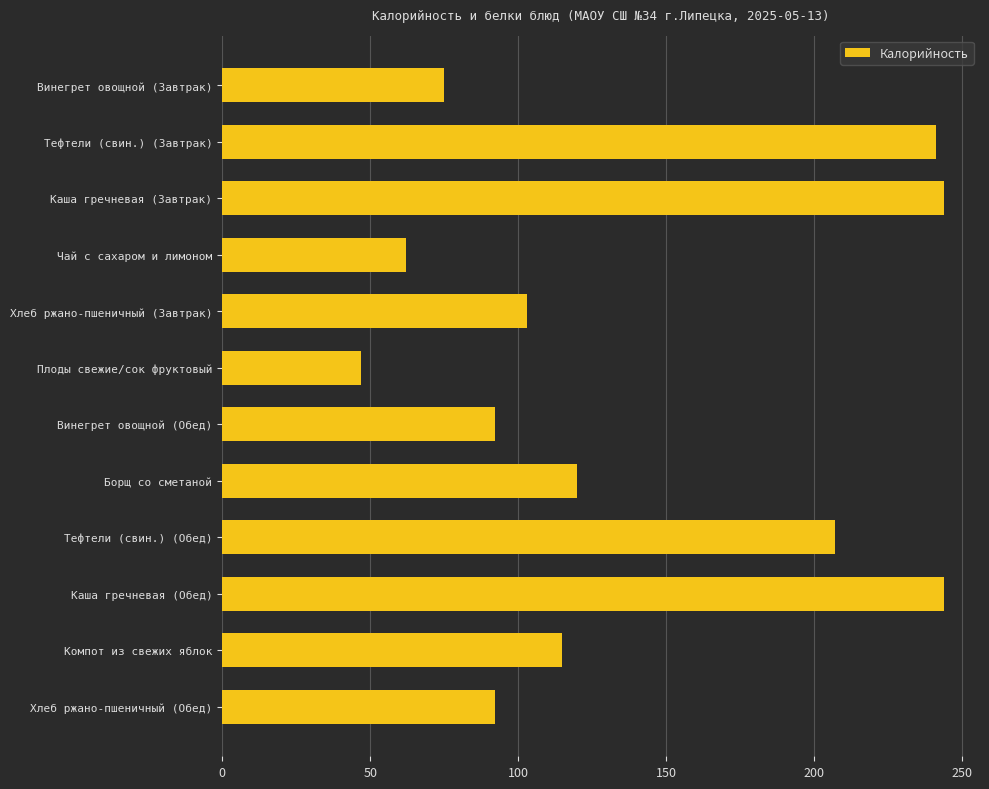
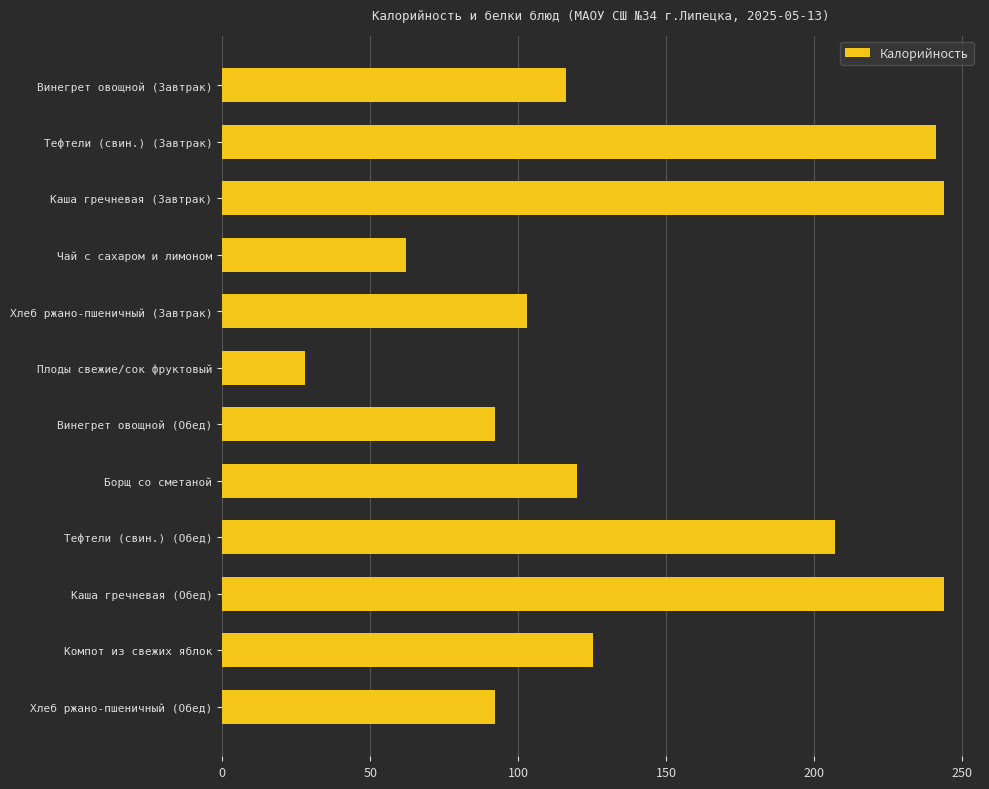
  {
-   "Винегрет овощной (Завтрак)": 75,
+   "Винегрет овощной (Завтрак)": 116,
    "Тефтели (свин.) (Завтрак)": 241,
    "Каша гречневая (Завтрак)": 244,
    "Чай с сахаром и лимоном": 62,
    "Хлеб ржано-пшеничный (Завтрак)": 103,
-   "Плоды свежие/сок фруктовый": 47,
+   "Плоды свежие/сок фруктовый": 28,
    "Винегрет овощной (Обед)": 92,
    "Борщ со сметаной": 120,
    "Тефтели (свин.) (Обед)": 207,
    "Каша гречневая (Обед)": 244,
-   "Компот из свежих яблок": 115,
+   "Компот из свежих яблок": 125,
    "Хлеб ржано-пшеничный (Обед)": 92
  }
